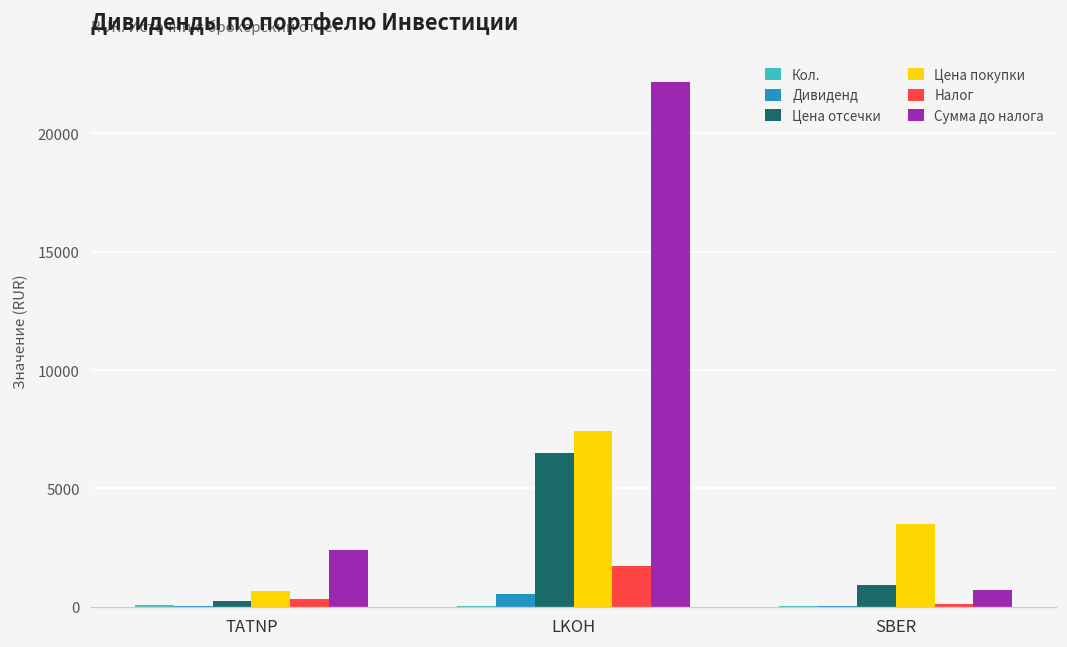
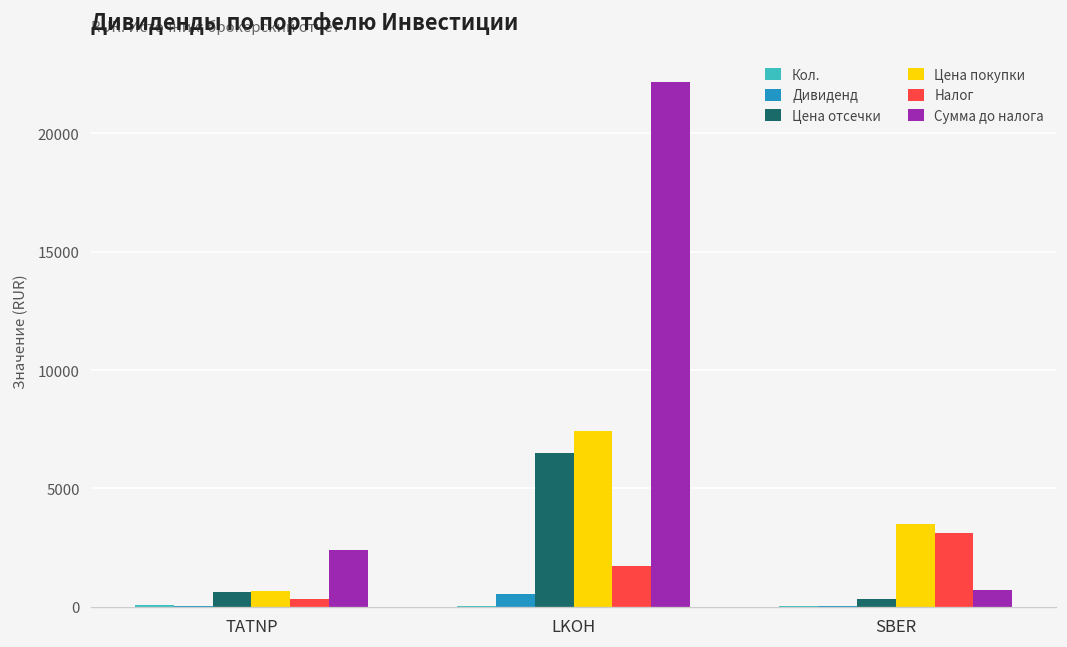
  {
    "Цена отсечки": {
-     "TATNP": 200,
+     "TATNP": 600,
      "LKOH": 6500,
-     "SBER": 900
+     "SBER": 300
    },
    "Цена покупки": {
      "TATNP": 700,
      "LKOH": 7400,
      "SBER": 3500
    },
    "Налог": {
      "TATNP": 300,
      "LKOH": 1700,
-     "SBER": 100
+     "SBER": 3100
    },
    "Сумма до налога": {
      "TATNP": 2400,
      "LKOH": 22200,
      "SBER": 700
    }
  }
